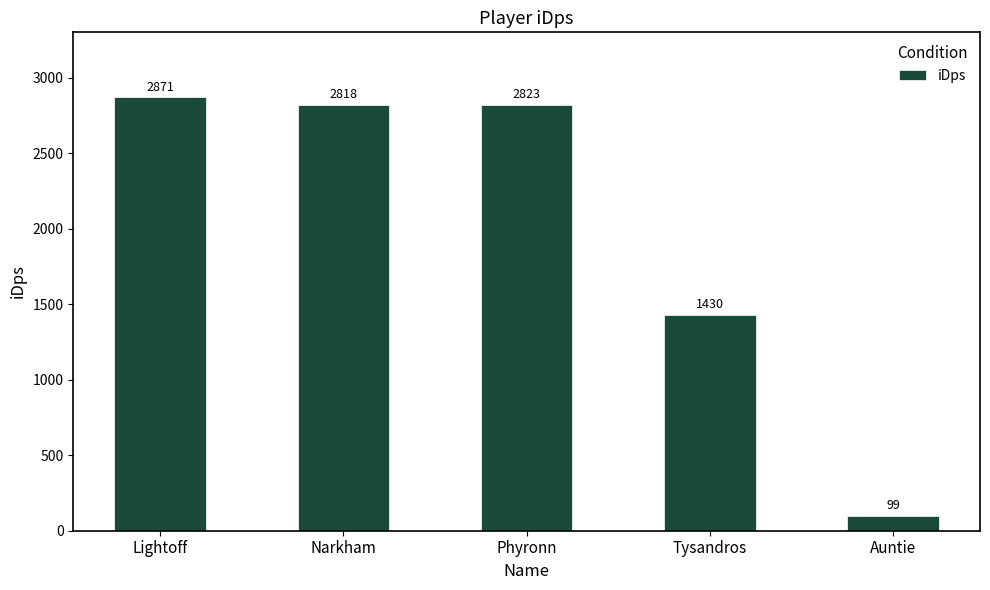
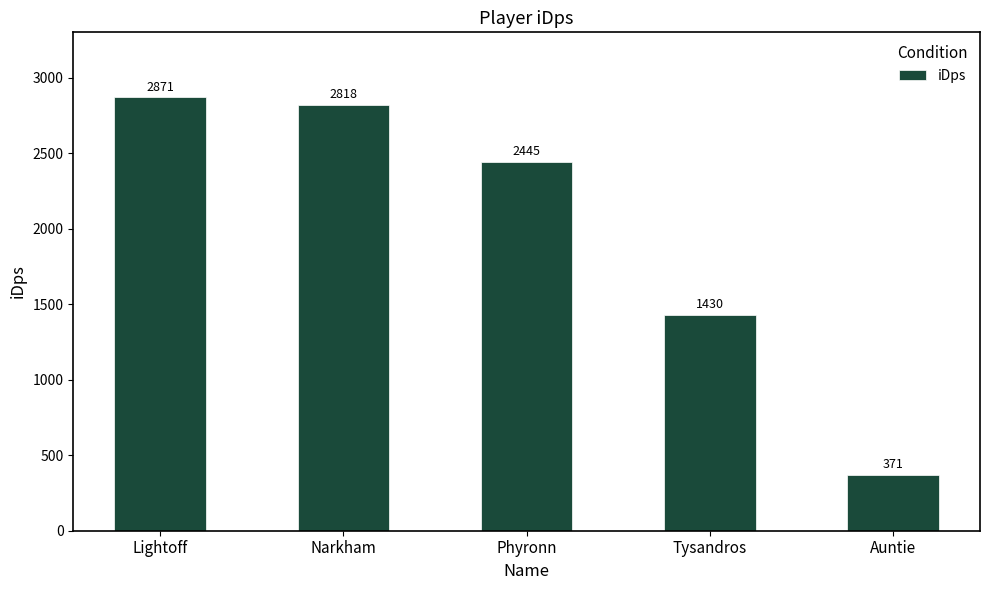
  {
-   "Phyronn": 2823,
-   "Auntie": 99
+   "Phyronn": 2445,
+   "Auntie": 371
  }
